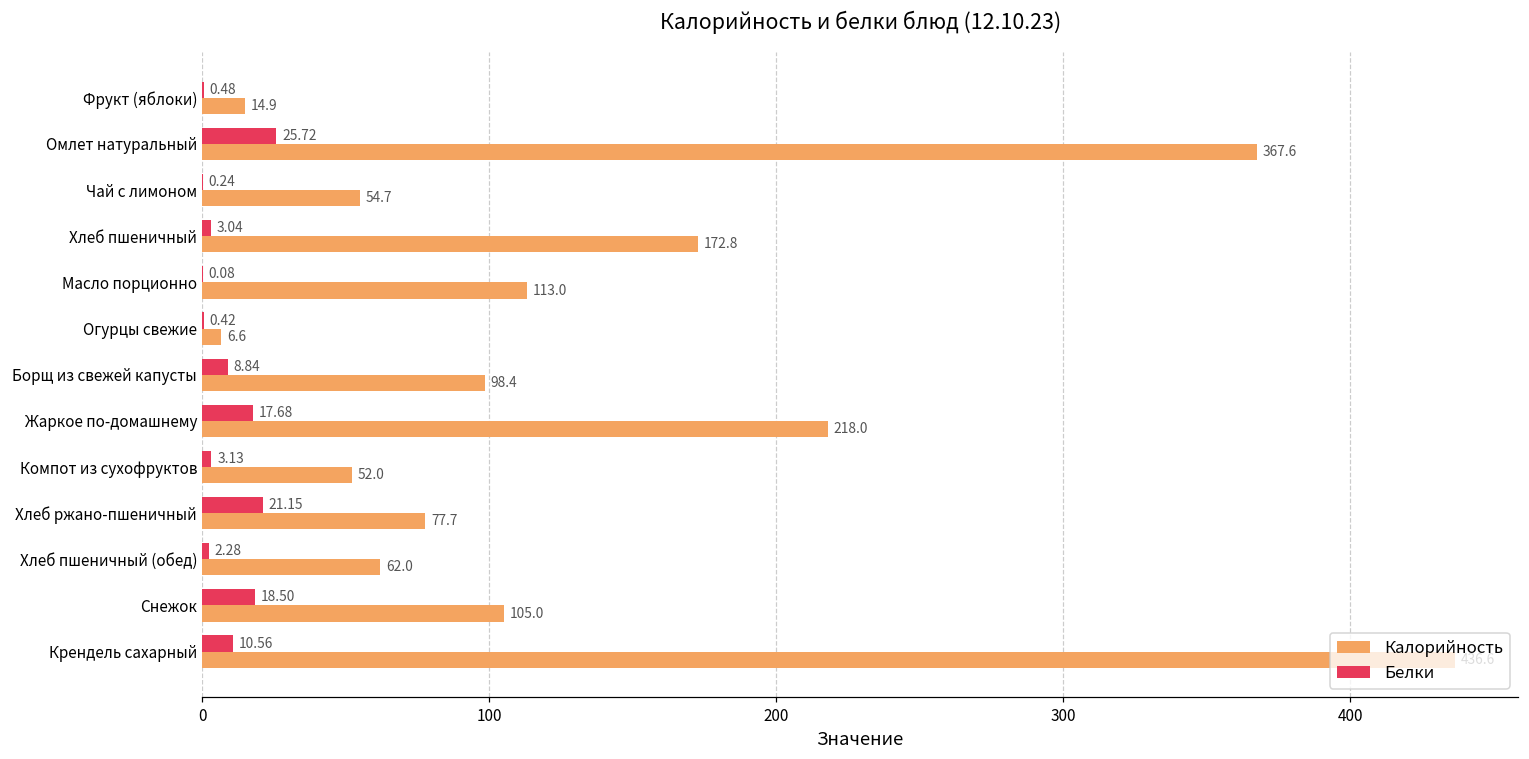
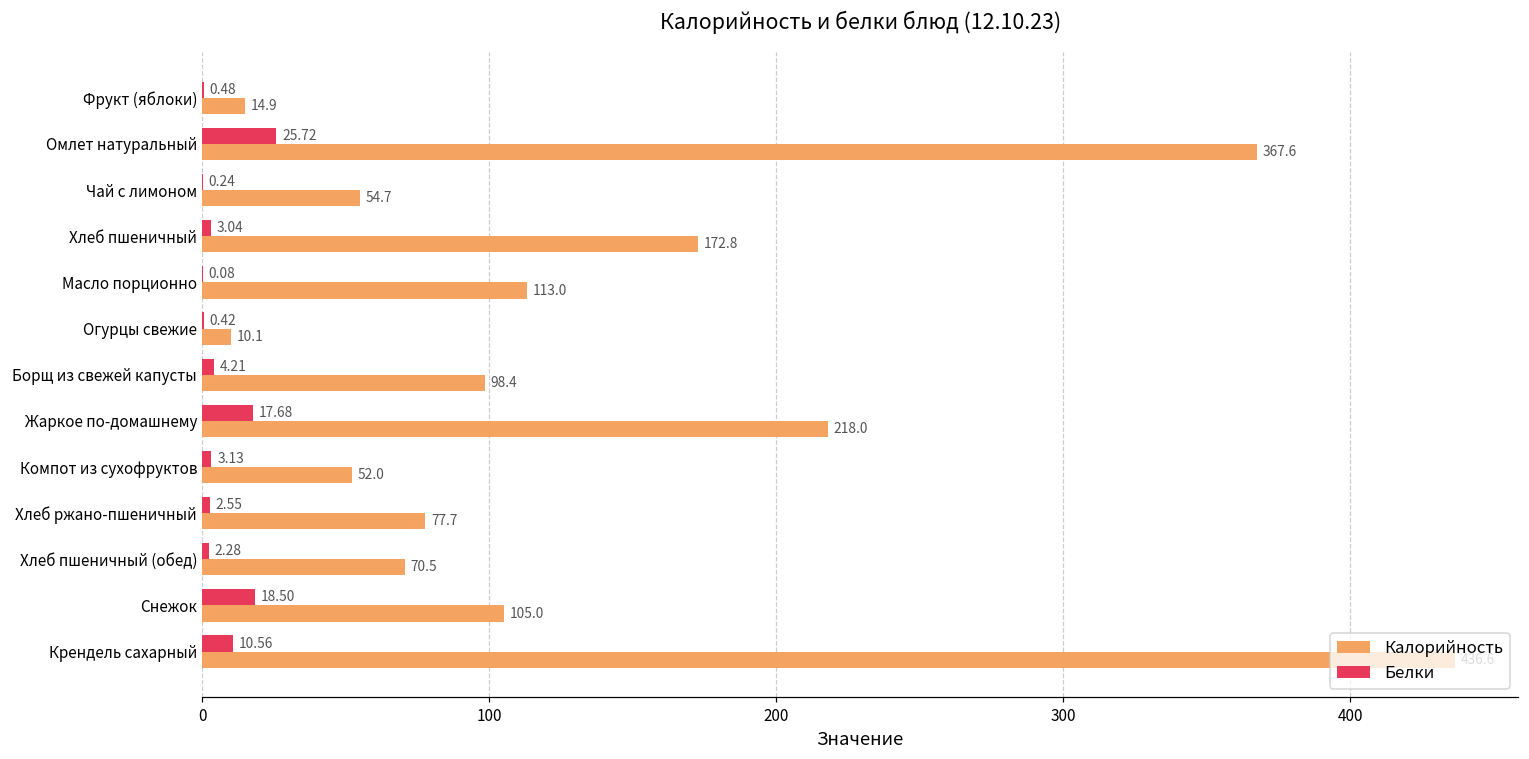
  {
    "Калорийность": {
      "Фрукт (яблоки)": 14.9,
      "Омлет натуральный": 367.6,
      "Чай с лимоном": 54.7,
      "Хлеб пшеничный": 172.8,
      "Масло порционно": 113.0,
-     "Огурцы свежие": 6.6,
+     "Огурцы свежие": 10.1,
      "Борщ из свежей капусты": 98.4,
      "Жаркое по-домашнему": 218.0,
      "Компот из сухофруктов": 52.0,
      "Хлеб ржано-пшеничный": 77.7,
-     "Хлеб пшеничный (обед)": 62.0,
+     "Хлеб пшеничный (обед)": 70.5,
      "Снежок": 105.0
    },
    "Белки": {
      "Фрукт (яблоки)": 0.48,
      "Омлет натуральный": 25.72,
      "Чай с лимоном": 0.24,
      "Хлеб пшеничный": 3.04,
      "Масло порционно": 0.08,
      "Огурцы свежие": 0.42,
-     "Борщ из свежей капусты": 8.84,
+     "Борщ из свежей капусты": 4.21,
      "Жаркое по-домашнему": 17.68,
      "Компот из сухофруктов": 3.13,
-     "Хлеб ржано-пшеничный": 21.15,
+     "Хлеб ржано-пшеничный": 2.55,
      "Хлеб пшеничный (обед)": 2.28,
      "Снежок": 18.50,
      "Крендель сахарный": 10.56
    }
  }
